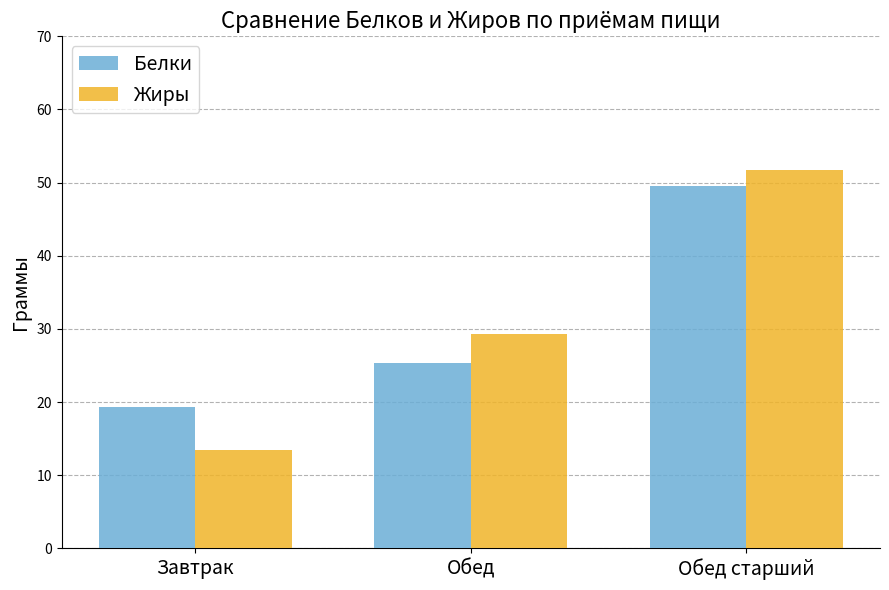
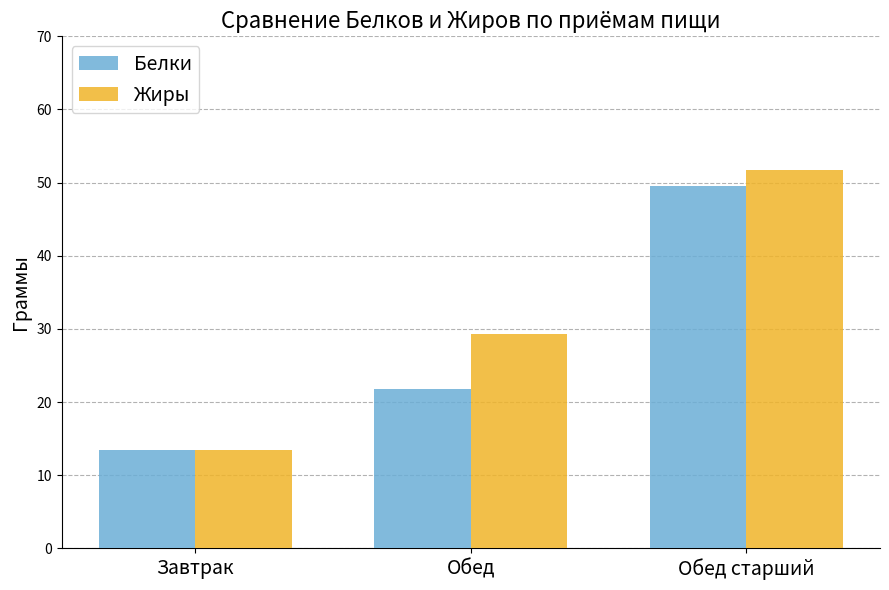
  {
    "Белки": {
-     "Завтрак": 19,
-     "Обед": 25,
+     "Завтрак": 13,
+     "Обед": 22,
      "Обед старший": 50
    },
    "Жиры": {
      "Завтрак": 13,
      "Обед": 29,
      "Обед старший": 52
    }
  }
